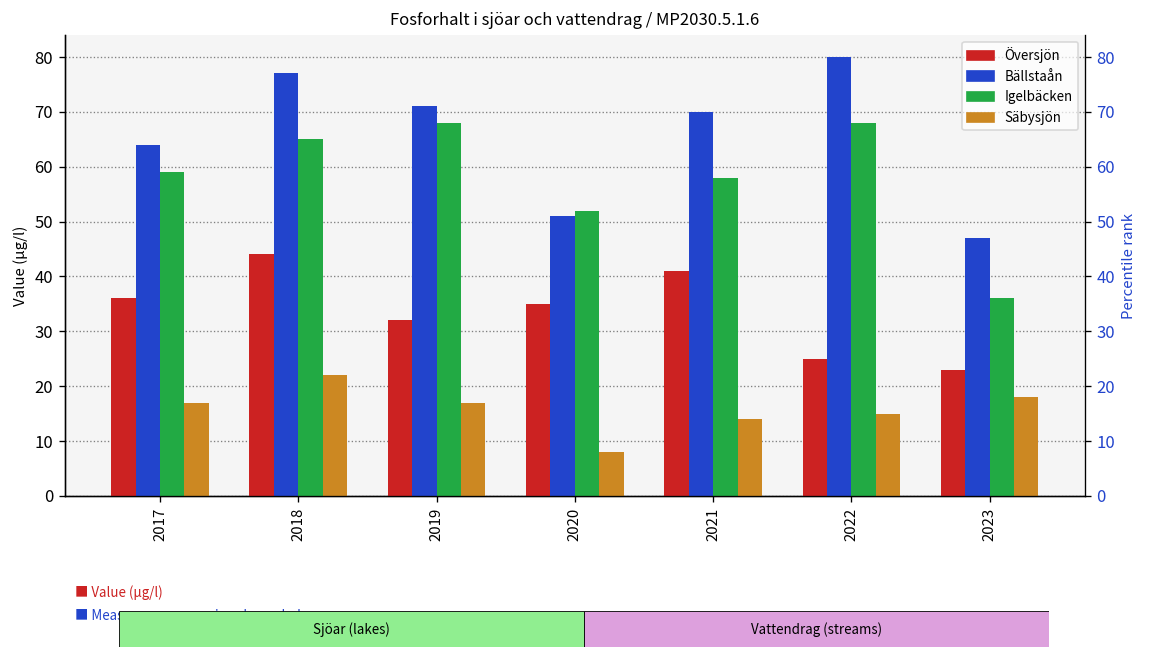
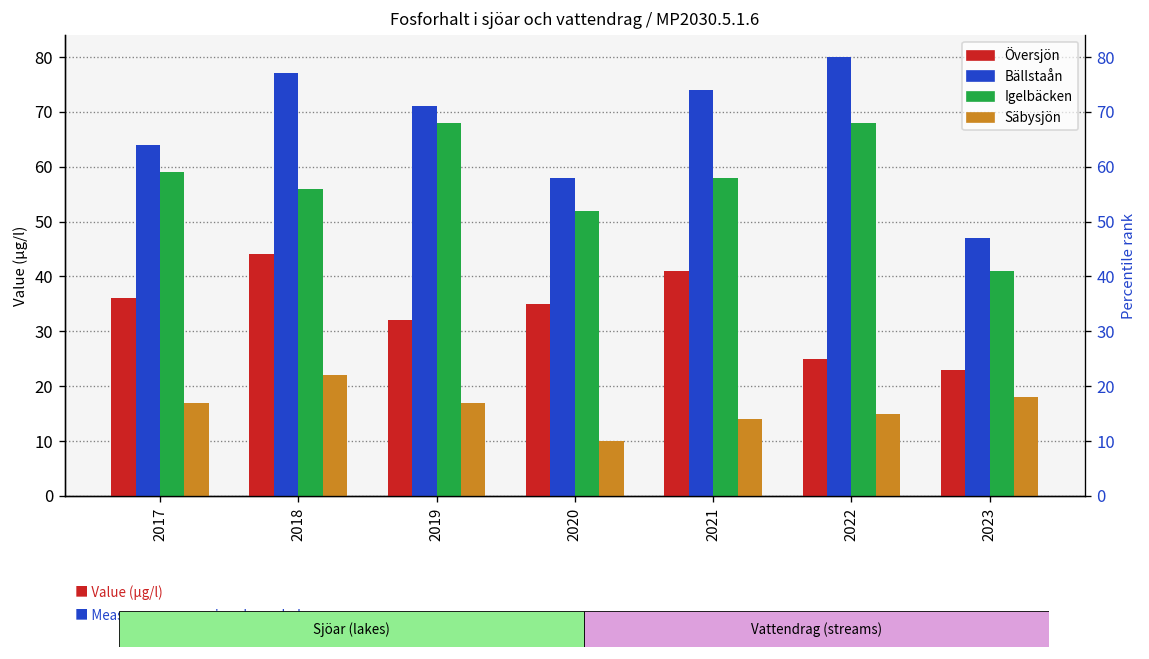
  {
    "Översjön": {
      "2017": 36,
      "2018": 44,
      "2019": 32,
      "2020": 35,
      "2021": 41,
      "2022": 25,
      "2023": 23
    },
    "Bällstaån": {
      "2017": 64,
      "2018": 77,
      "2019": 71,
-     "2020": 51,
-     "2021": 70,
+     "2020": 58,
+     "2021": 74,
      "2022": 80,
      "2023": 47
    },
    "Igelbäcken": {
      "2017": 59,
-     "2018": 65,
+     "2018": 56,
      "2019": 68,
      "2020": 52,
      "2021": 58,
      "2022": 68,
-     "2023": 36
+     "2023": 41
    },
    "Säbysjön": {
      "2017": 17,
      "2018": 22,
      "2019": 17,
-     "2020": 8,
+     "2020": 10,
      "2021": 14,
      "2022": 15,
      "2023": 18
    }
  }
